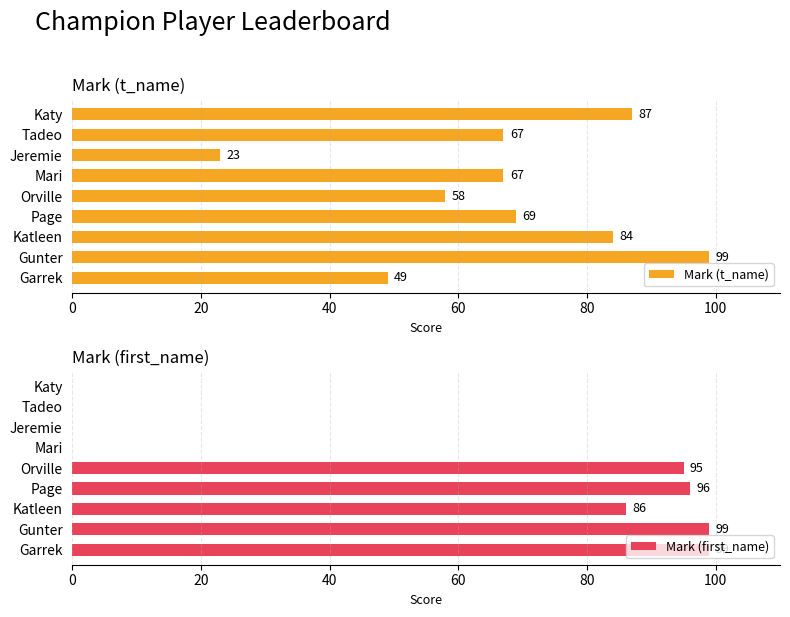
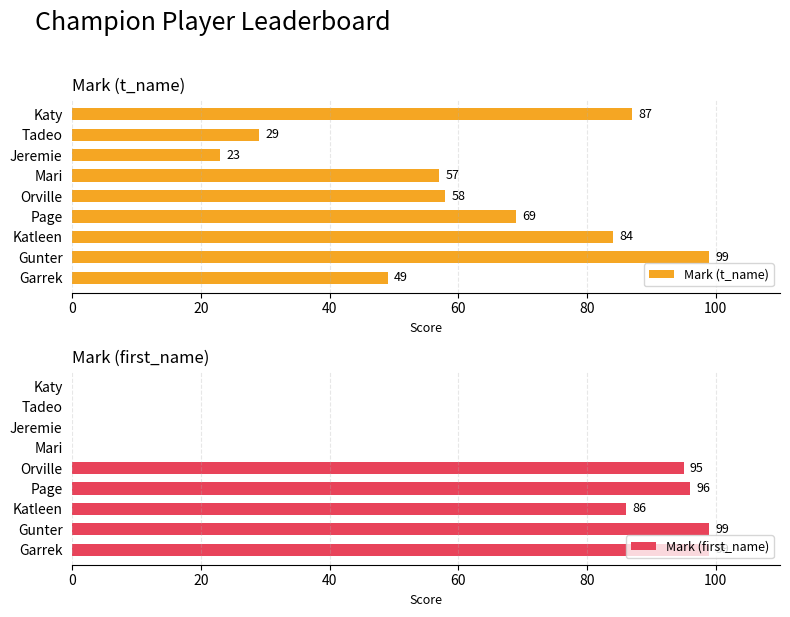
  {
    "Mark (t_name)": {
      "Katy": 87,
-     "Tadeo": 67,
+     "Tadeo": 29,
      "Jeremie": 23,
-     "Mari": 67,
+     "Mari": 57,
      "Orville": 58,
      "Page": 69,
      "Katleen": 84,
      "Garrek": 49
    },
    "Mark (first_name)": {
      "Orville": 95,
      "Page": 96,
      "Katleen": 86
    }
  }
